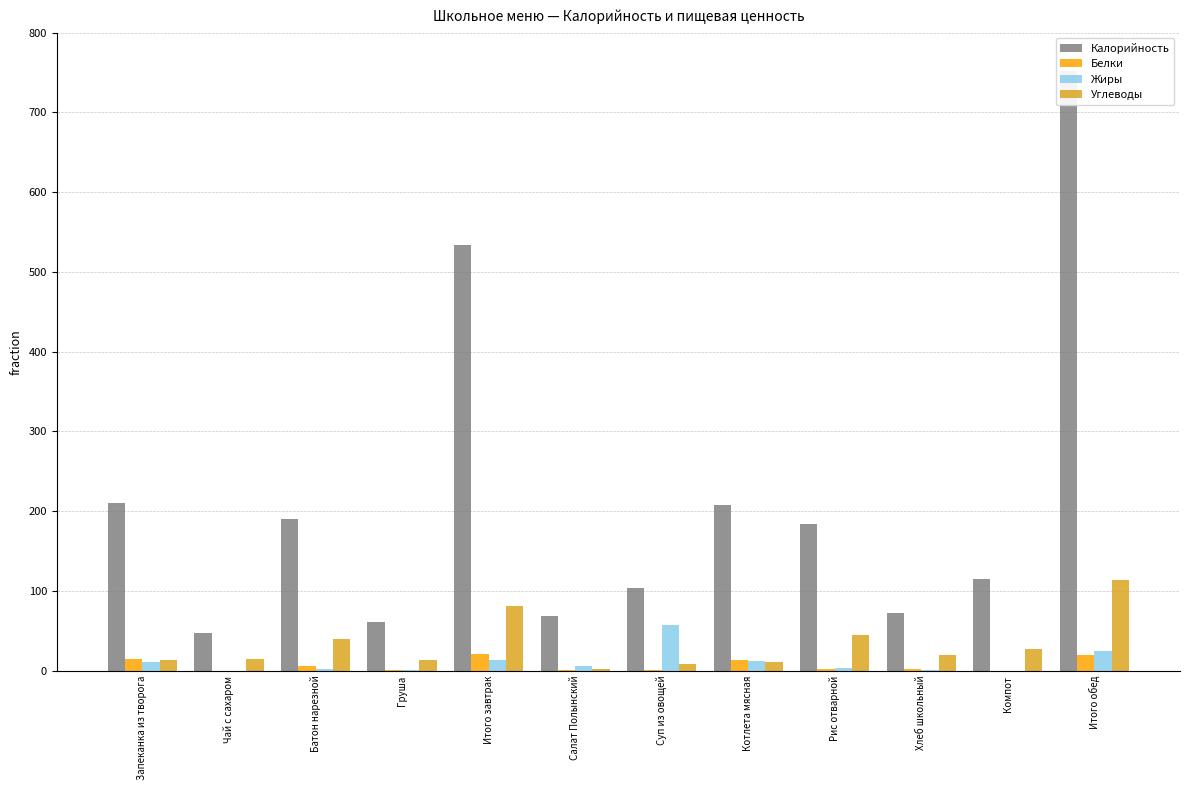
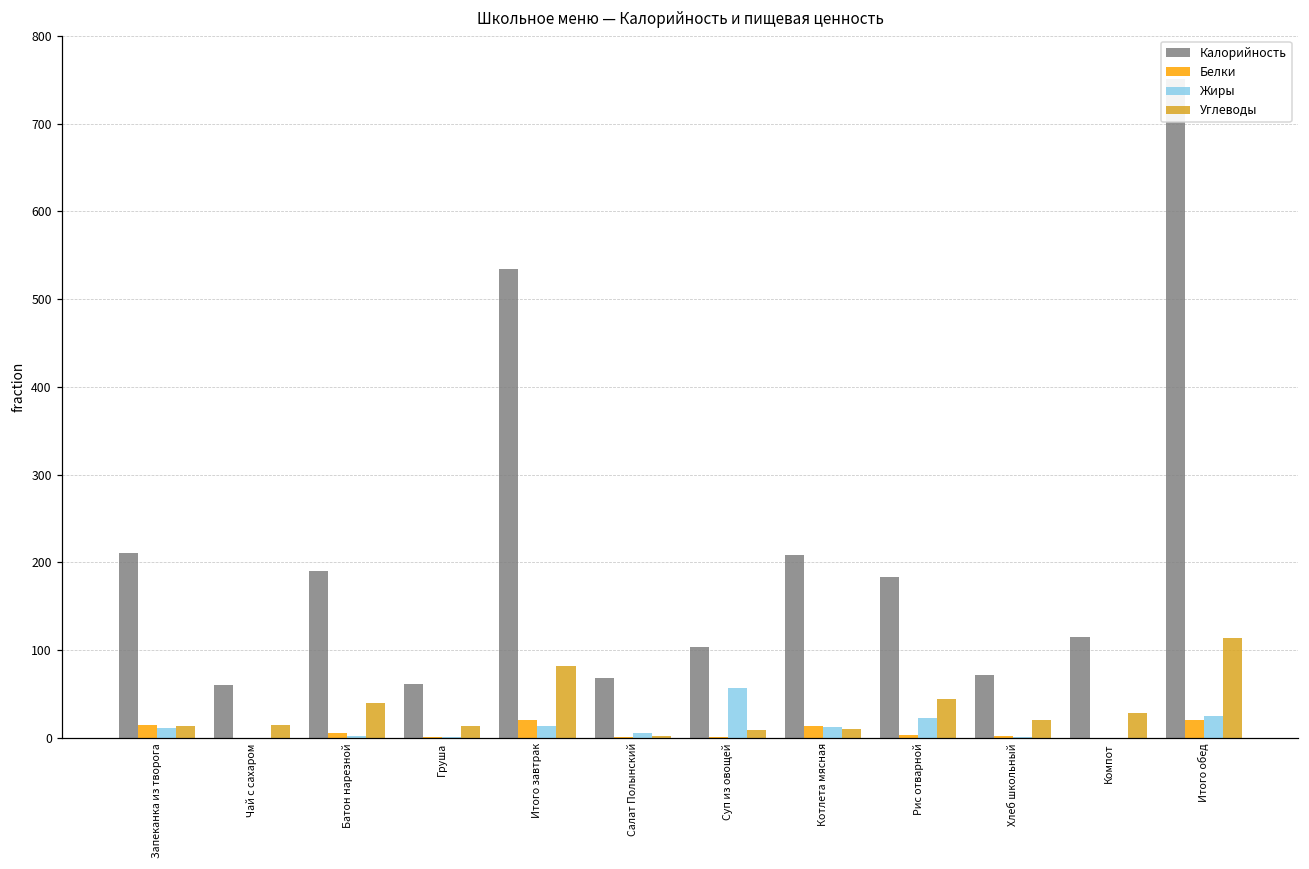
  {
    "Калорийность": {
      "Запеканка из творога": 210,
-     "Чай с сахаром": 50,
+     "Чай с сахаром": 60,
      "Батон нарезной": 190,
      "Груша": 60,
      "Итого завтрак": 530,
      "Салат Полынский": 70,
      "Суп из овощей": 100,
      "Котлета мясная": 210,
      "Рис отварной": 180,
      "Хлеб школьный": 70,
      "Компот": 120
    },
    "Жиры": {
      "Запеканка из творога": 10,
      "Итого завтрак": 10,
      "Салат Полынский": 10,
      "Суп из овощей": 60,
      "Котлета мясная": 10,
-     "Рис отварной": 0,
+     "Рис отварной": 20,
      "Итого обед": 20
    }
  }
